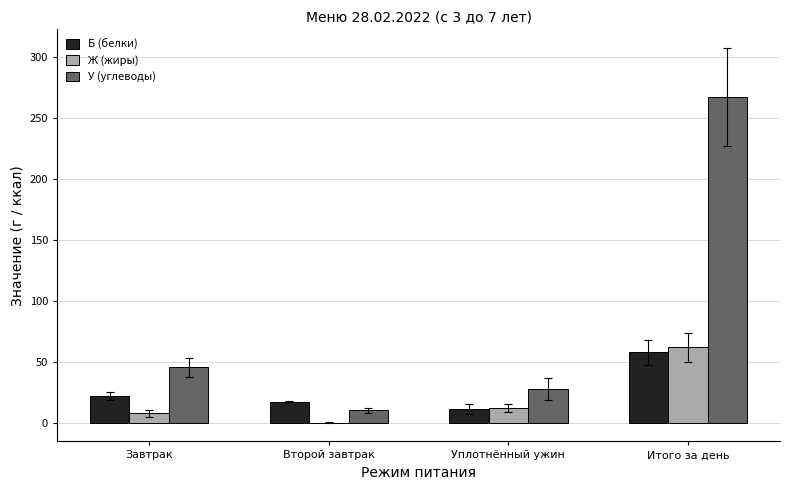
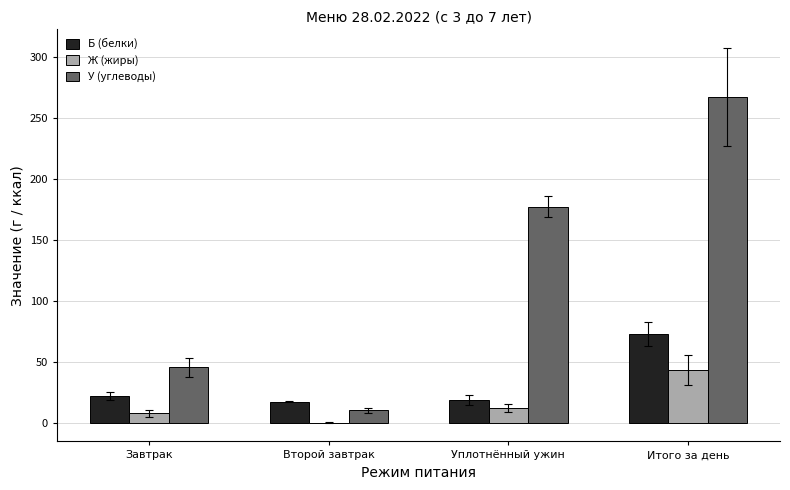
  {
    "Б (белки)": {
      "Завтрак": 22,
      "Второй завтрак": 17,
-     "Уплотнённый ужин": 11,
-     "Итого за день": 58
+     "Уплотнённый ужин": 19,
+     "Итого за день": 73
    },
    "Ж (жиры)": {
      "Завтрак": 8,
      "Второй завтрак": 0,
      "Уплотнённый ужин": 12,
-     "Итого за день": 62
+     "Итого за день": 43
    },
    "У (углеводы)": {
      "Завтрак": 45,
      "Второй завтрак": 10,
-     "Уплотнённый ужин": 27,
+     "Уплотнённый ужин": 177,
      "Итого за день": 267
    }
  }
